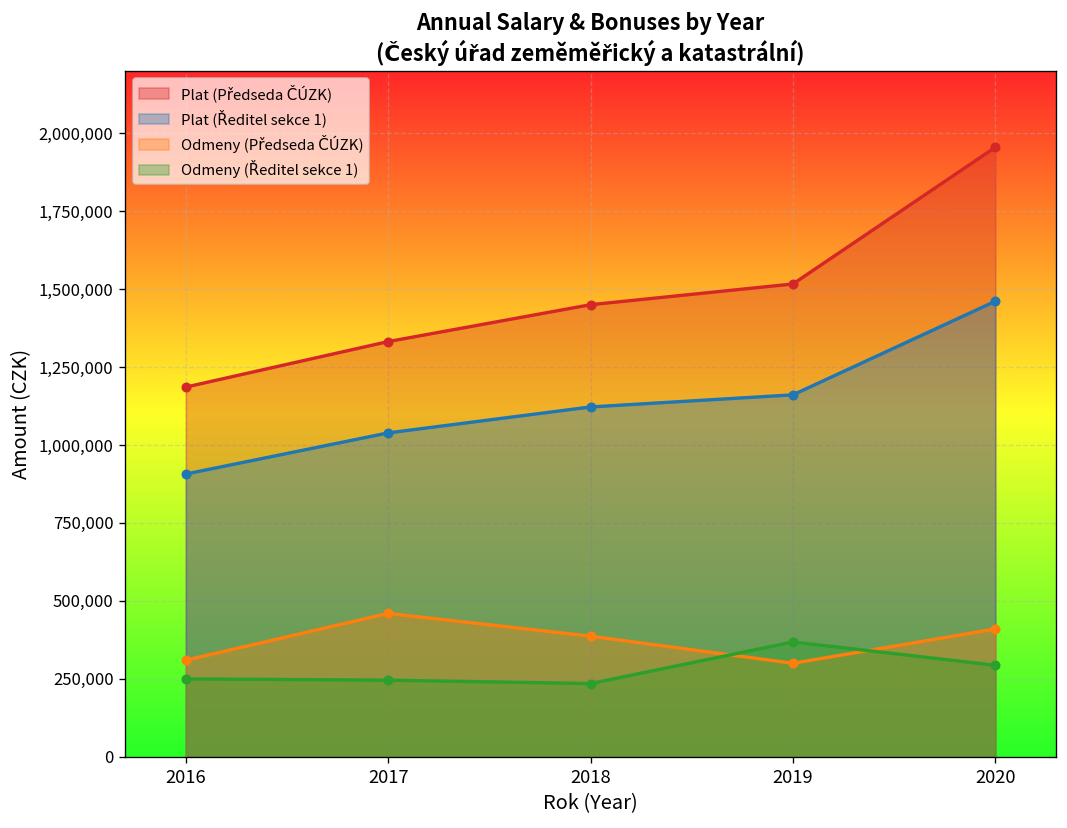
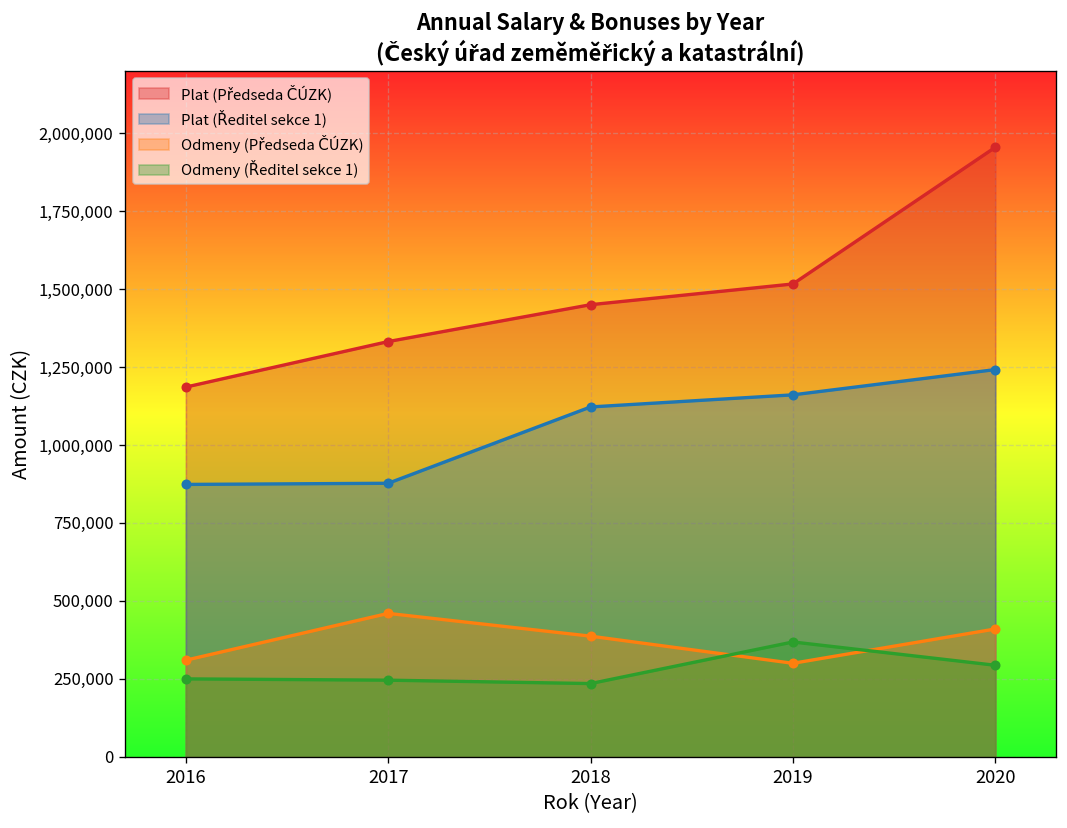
  {
    "Plat (Ředitel sekce 1)": {
-     "2016": "910,000",
-     "2017": "1,040,000",
+     "2016": "870,000",
+     "2017": "880,000",
      "2018": "1,120,000",
      "2019": "1,160,000",
-     "2020": "1,460,000"
+     "2020": "1,240,000"
    },
    "Odmeny (Ředitel sekce 1)": {
      "2016": "250,000",
      "2017": "250,000",
      "2018": "240,000",
      "2019": "370,000",
      "2020": "290,000"
    }
  }
